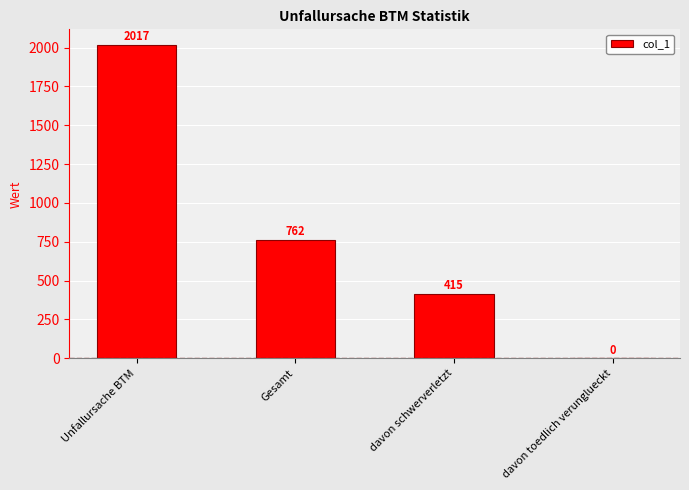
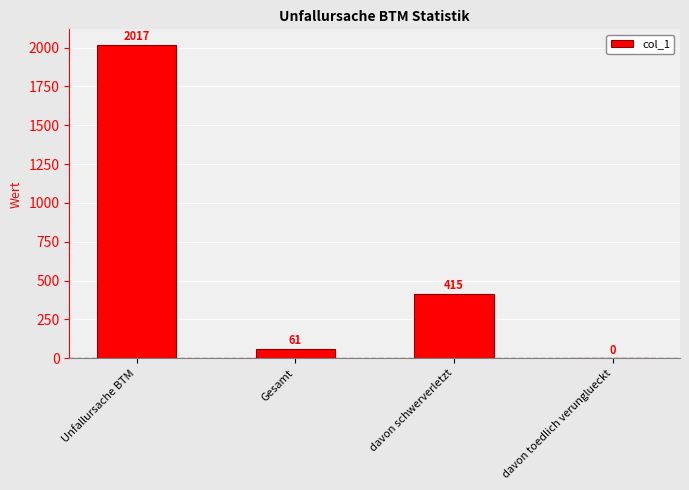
  {
    "Unfallursache BTM": 2017,
-   "Gesamt": 762,
+   "Gesamt": 61,
    "davon schwerverletzt": 415,
    "davon toedlich verunglueckt": 0
  }
